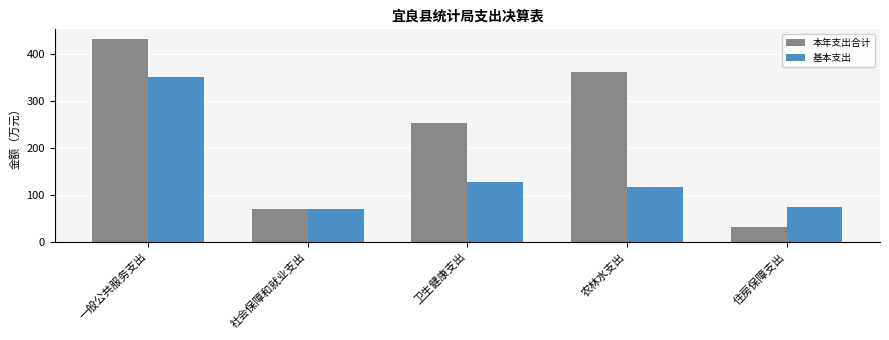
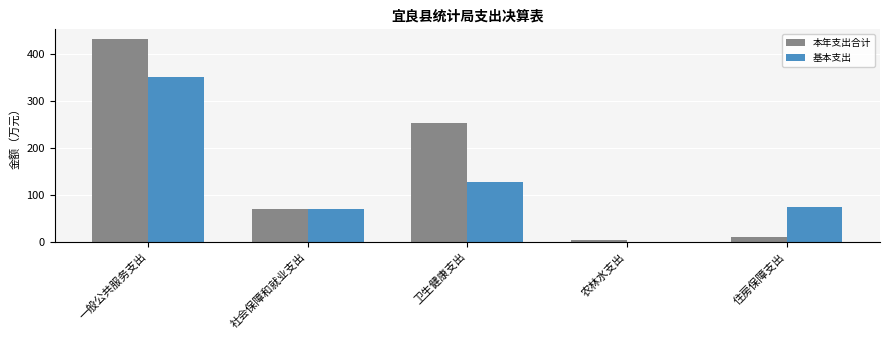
  {
    "本年支出合计": {
      "一般公共服务支出": 430,
      "社会保障和就业支出": 70,
      "卫生健康支出": 250,
-     "农林水支出": 360,
-     "住房保障支出": 30
+     "农林水支出": 10,
+     "住房保障支出": 10
    },
    "基本支出": {
      "一般公共服务支出": 350,
      "社会保障和就业支出": 70,
      "卫生健康支出": 130,
-     "农林水支出": 120,
+     "农林水支出": 0,
      "住房保障支出": 70
    }
  }
